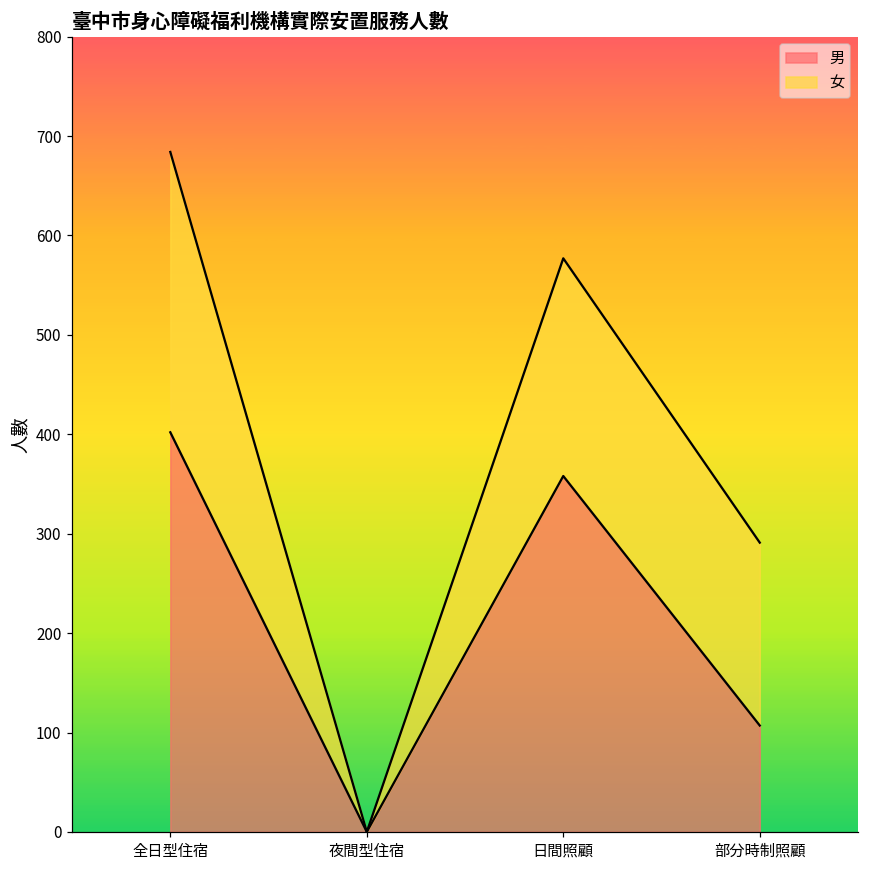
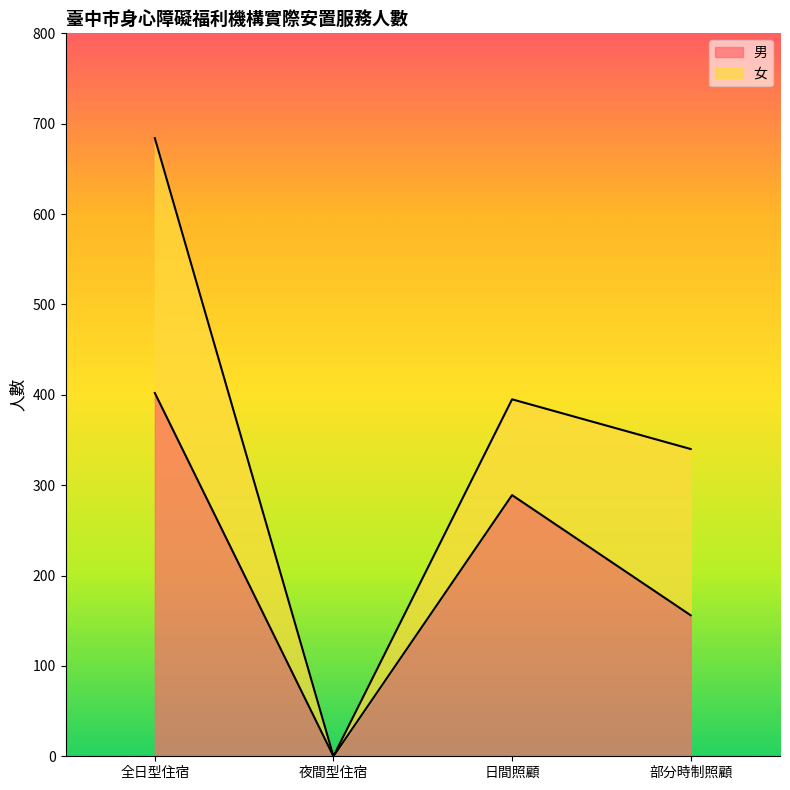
  {
    "男": {
      "全日型住宿": 400,
-     "日間照顧": 360,
-     "部分時制照顧": 110
+     "日間照顧": 290,
+     "部分時制照顧": 160
    },
    "女": {
      "全日型住宿": 280,
-     "日間照顧": 220,
+     "日間照顧": 110,
      "部分時制照顧": 180
    }
  }
